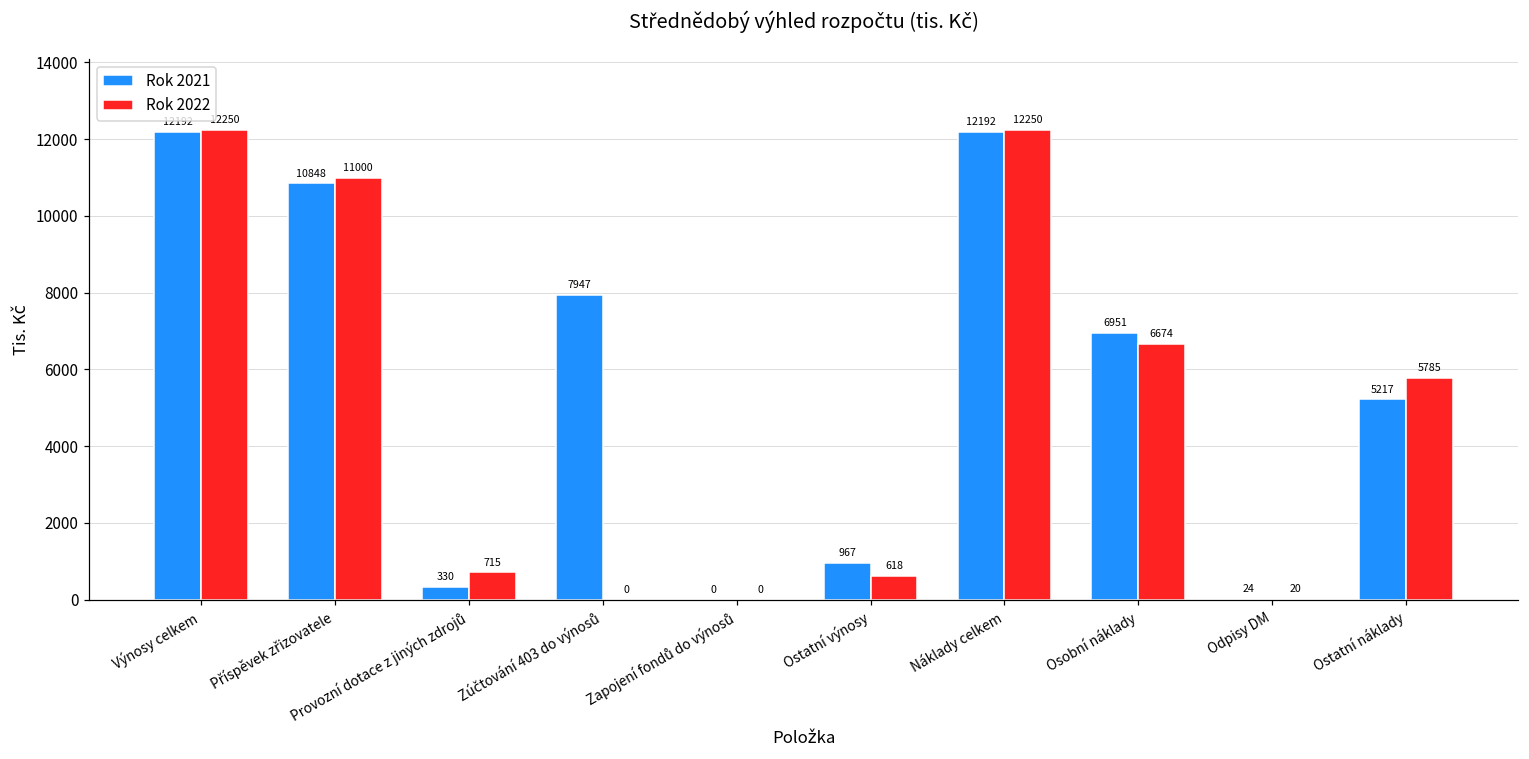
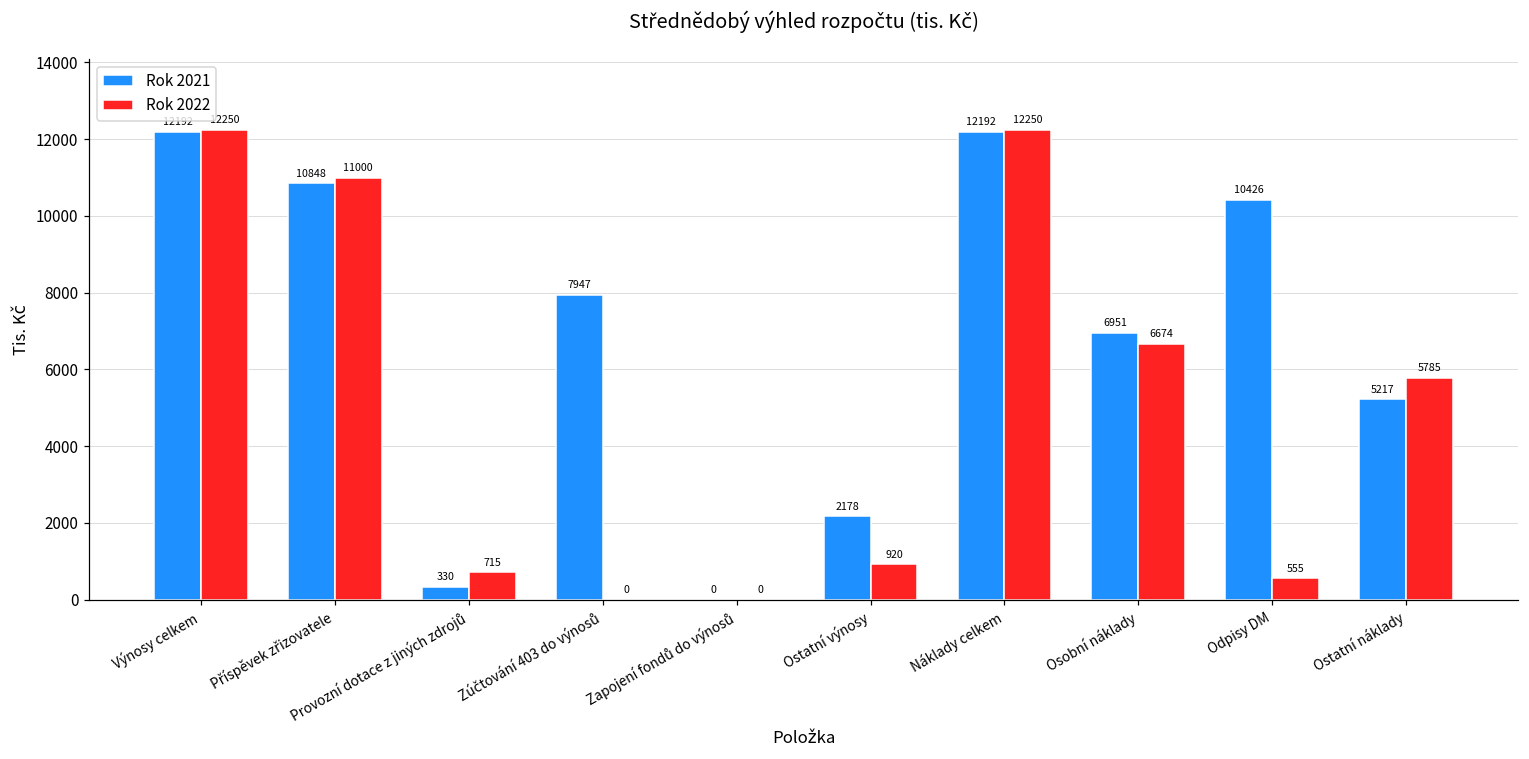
  {
    "Rok 2021": {
      "Příspěvek zřizovatele": 10848,
      "Provozní dotace z jiných zdrojů": 330,
      "Zúčtování 403 do výnosů": 7947,
      "Zapojení fondů do výnosů": 0,
-     "Ostatní výnosy": 967,
+     "Ostatní výnosy": 2178,
      "Náklady celkem": 12192,
      "Osobní náklady": 6951,
-     "Odpisy DM": 24,
+     "Odpisy DM": 10426,
      "Ostatní náklady": 5217
    },
    "Rok 2022": {
      "Příspěvek zřizovatele": 11000,
      "Provozní dotace z jiných zdrojů": 715,
      "Zúčtování 403 do výnosů": 0,
      "Zapojení fondů do výnosů": 0,
-     "Ostatní výnosy": 618,
+     "Ostatní výnosy": 920,
      "Náklady celkem": 12250,
      "Osobní náklady": 6674,
-     "Odpisy DM": 20,
+     "Odpisy DM": 555,
      "Ostatní náklady": 5785
    }
  }
